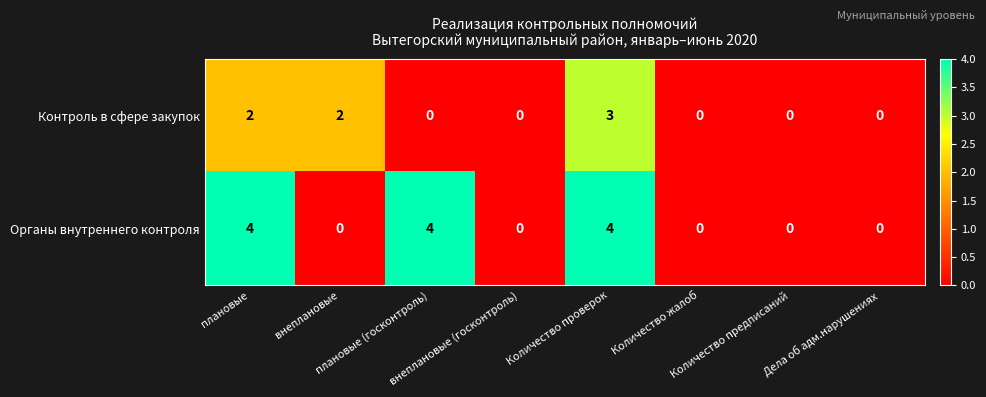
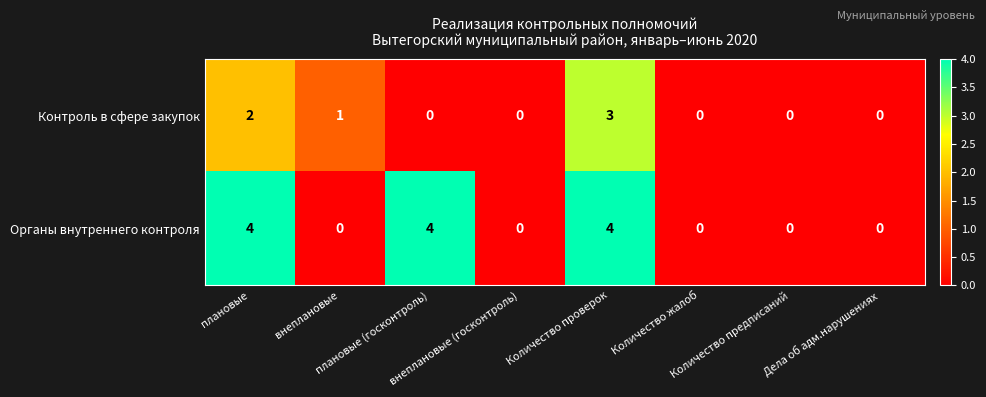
  {
    "Контроль в сфере закупок": {
      "плановые": 2,
-     "внеплановые": 2,
+     "внеплановые": 1,
      "плановые (госконтроль)": 0,
      "внеплановые (госконтроль)": 0,
      "Количество проверок": 3,
      "Количество жалоб": 0,
      "Количество предписаний": 0,
      "Дела об адм.нарушениях": 0
    },
    "Органы внутреннего контроля": {
      "плановые": 4,
      "внеплановые": 0,
      "плановые (госконтроль)": 4,
      "внеплановые (госконтроль)": 0,
      "Количество проверок": 4,
      "Количество жалоб": 0,
      "Количество предписаний": 0,
      "Дела об адм.нарушениях": 0
    }
  }
